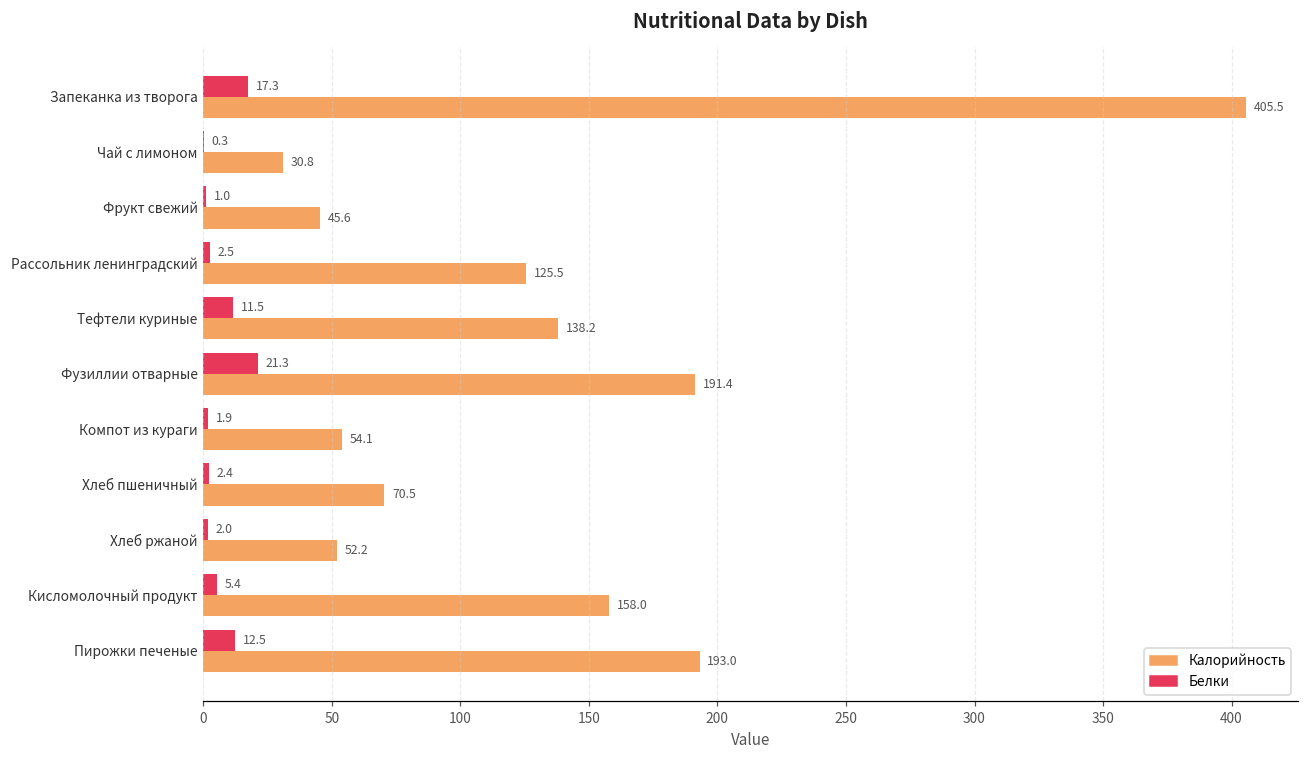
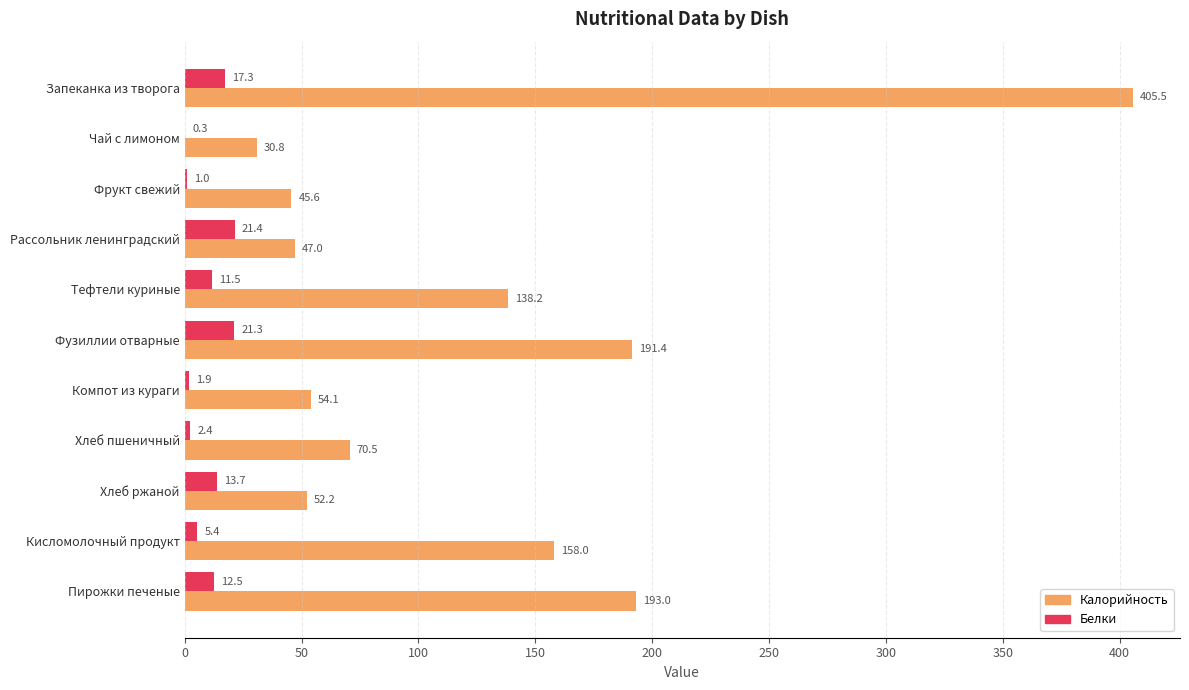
  {
    "Калорийность": {
      "Запеканка из творога": 405.5,
      "Чай с лимоном": 30.8,
      "Фрукт свежий": 45.6,
-     "Рассольник ленинградский": 125.5,
+     "Рассольник ленинградский": 47.0,
      "Тефтели куриные": 138.2,
      "Фузиллии отварные": 191.4,
      "Компот из кураги": 54.1,
      "Хлеб пшеничный": 70.5,
      "Хлеб ржаной": 52.2,
      "Кисломолочный продукт": 158.0,
      "Пирожки печеные": 193.0
    },
    "Белки": {
      "Запеканка из творога": 17.3,
      "Чай с лимоном": 0.3,
      "Фрукт свежий": 1.0,
-     "Рассольник ленинградский": 2.5,
+     "Рассольник ленинградский": 21.4,
      "Тефтели куриные": 11.5,
      "Фузиллии отварные": 21.3,
      "Компот из кураги": 1.9,
      "Хлеб пшеничный": 2.4,
-     "Хлеб ржаной": 2.0,
+     "Хлеб ржаной": 13.7,
      "Кисломолочный продукт": 5.4,
      "Пирожки печеные": 12.5
    }
  }
